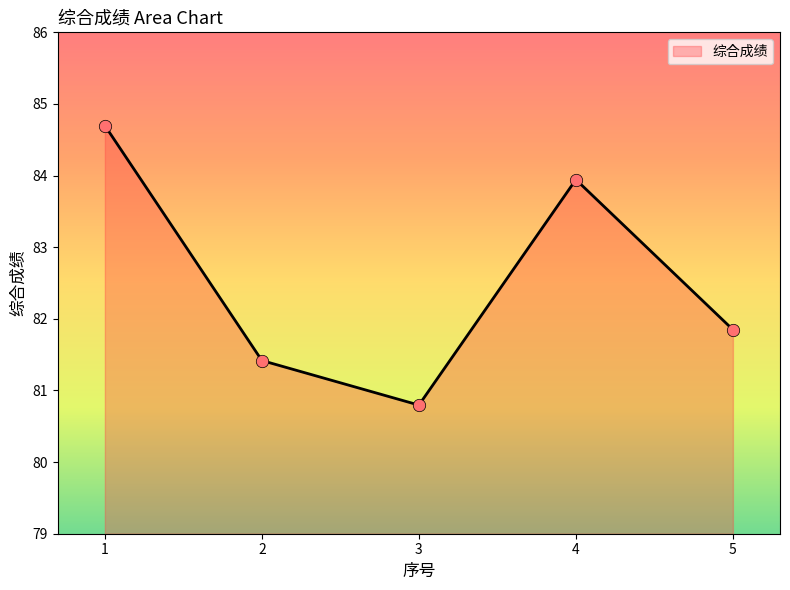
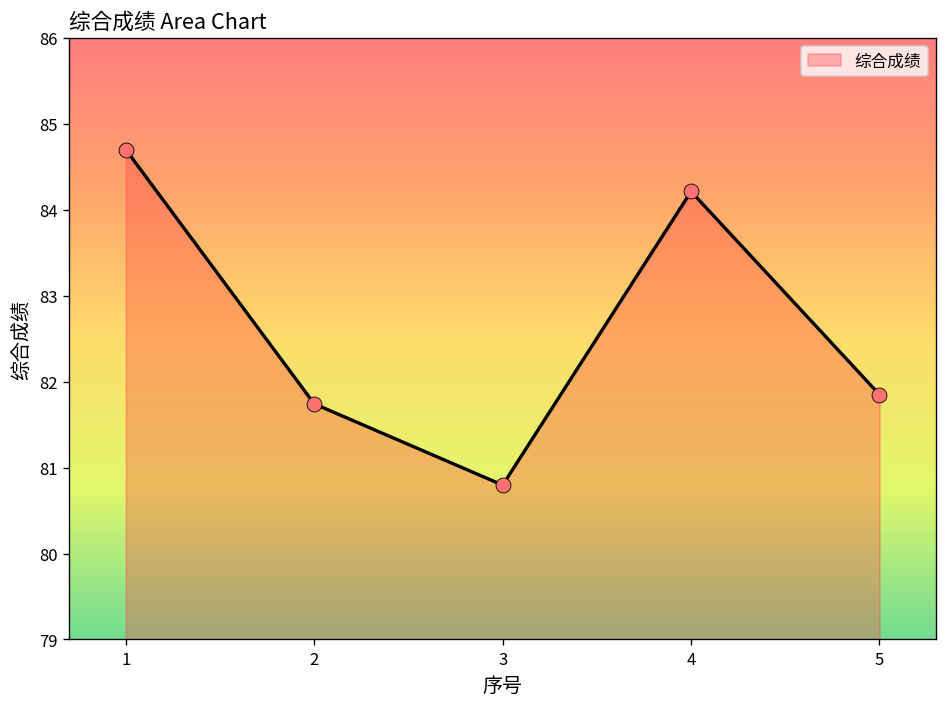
  {
    "1": 84.7,
-   "2": 81.4,
+   "2": 81.7,
    "3": 80.8,
-   "4": 83.9,
+   "4": 84.2,
    "5": 81.8
  }
